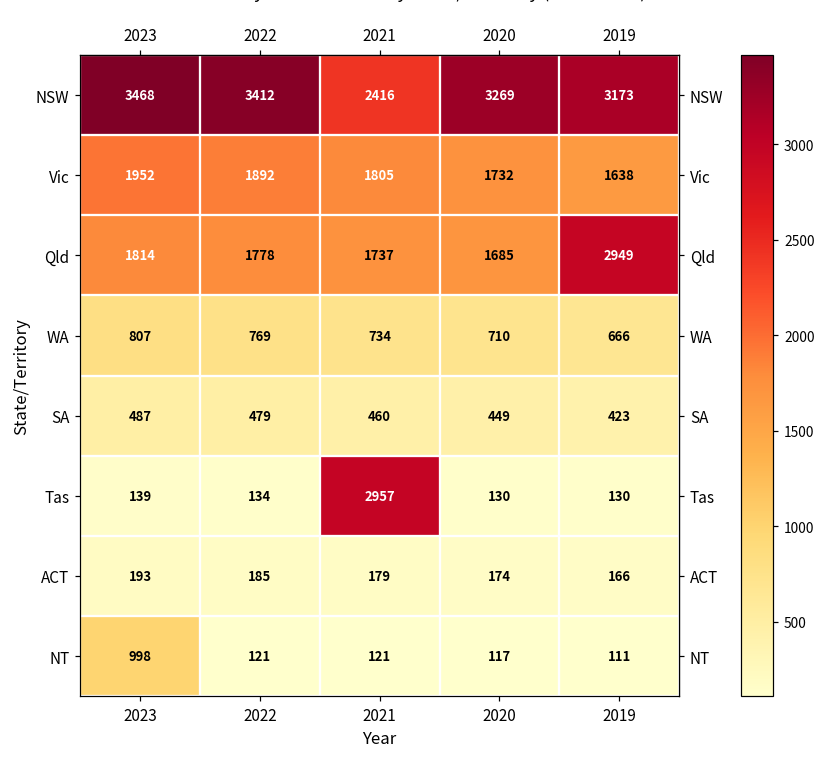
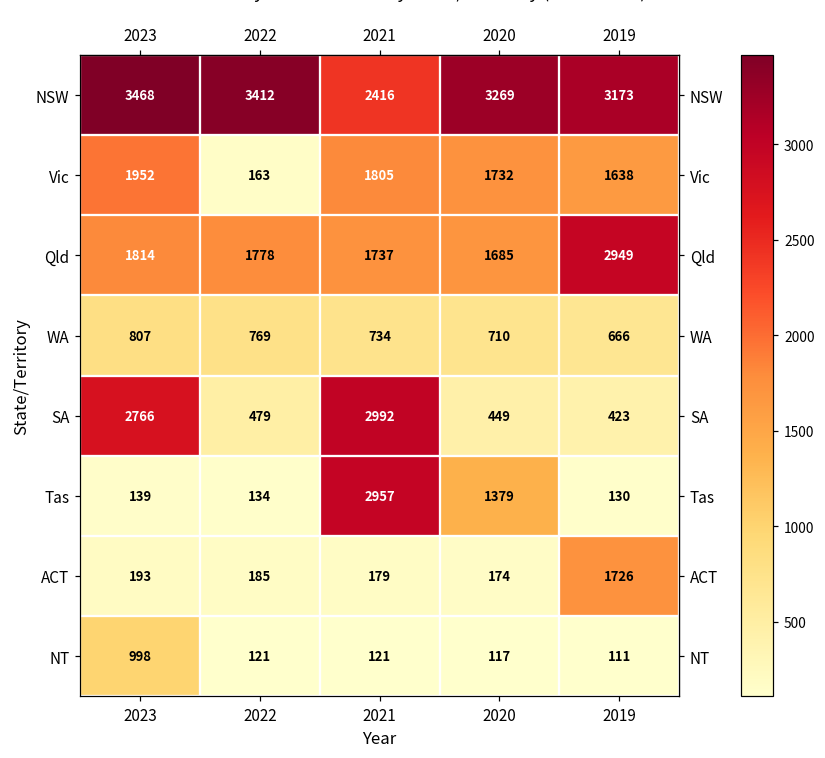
  {
    "NSW": {
      "2023": 3468,
      "2022": 3412,
      "2021": 2416,
      "2020": 3269,
      "2019": 3173
    },
    "Vic": {
      "2023": 1952,
-     "2022": 1892,
+     "2022": 163,
      "2021": 1805,
      "2020": 1732,
      "2019": 1638
    },
    "Qld": {
      "2023": 1814,
      "2022": 1778,
      "2021": 1737,
      "2020": 1685,
      "2019": 2949
    },
    "WA": {
      "2023": 807,
      "2022": 769,
      "2021": 734,
      "2020": 710,
      "2019": 666
    },
    "SA": {
-     "2023": 487,
+     "2023": 2766,
      "2022": 479,
-     "2021": 460,
+     "2021": 2992,
      "2020": 449,
      "2019": 423
    },
    "Tas": {
      "2023": 139,
      "2022": 134,
      "2021": 2957,
-     "2020": 130,
+     "2020": 1379,
      "2019": 130
    },
    "ACT": {
      "2023": 193,
      "2022": 185,
      "2021": 179,
      "2020": 174,
-     "2019": 166
+     "2019": 1726
    },
    "NT": {
      "2023": 998,
      "2022": 121,
      "2021": 121,
      "2020": 117,
      "2019": 111
    }
  }
